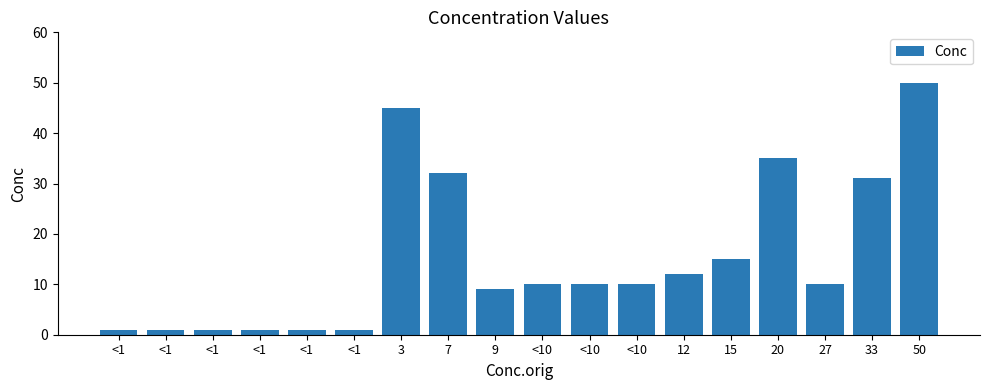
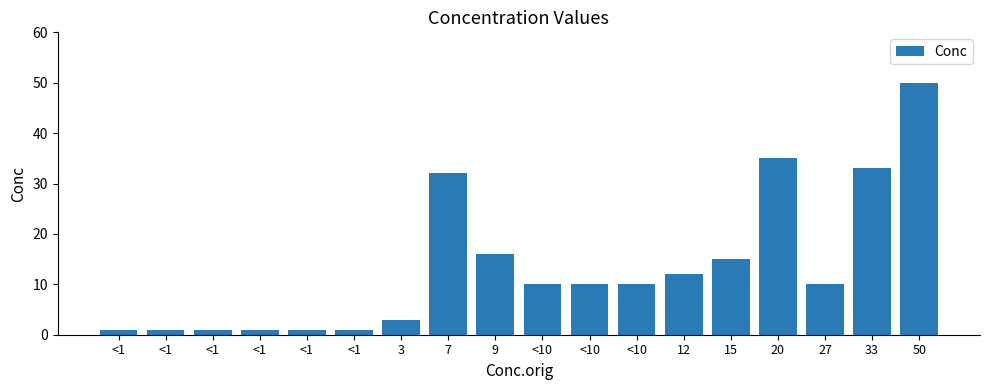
  {
-   "3": 45,
+   "3": 3,
    "7": 32,
-   "9": 9,
+   "9": 16,
    "12": 12,
    "15": 15,
    "20": 35,
    "27": 10,
-   "33": 31,
+   "33": 33,
    "50": 50
  }
